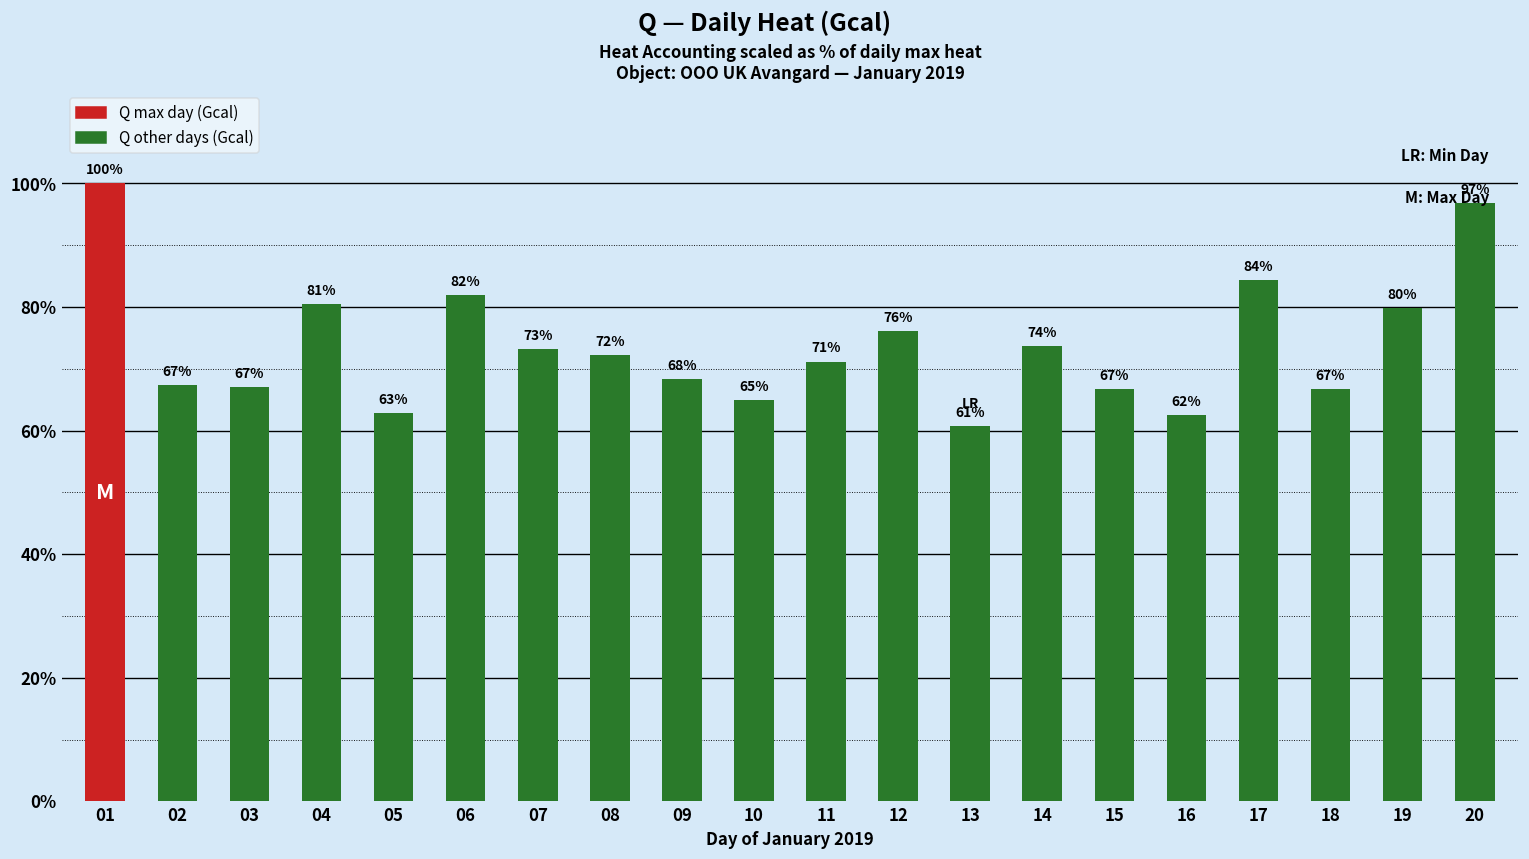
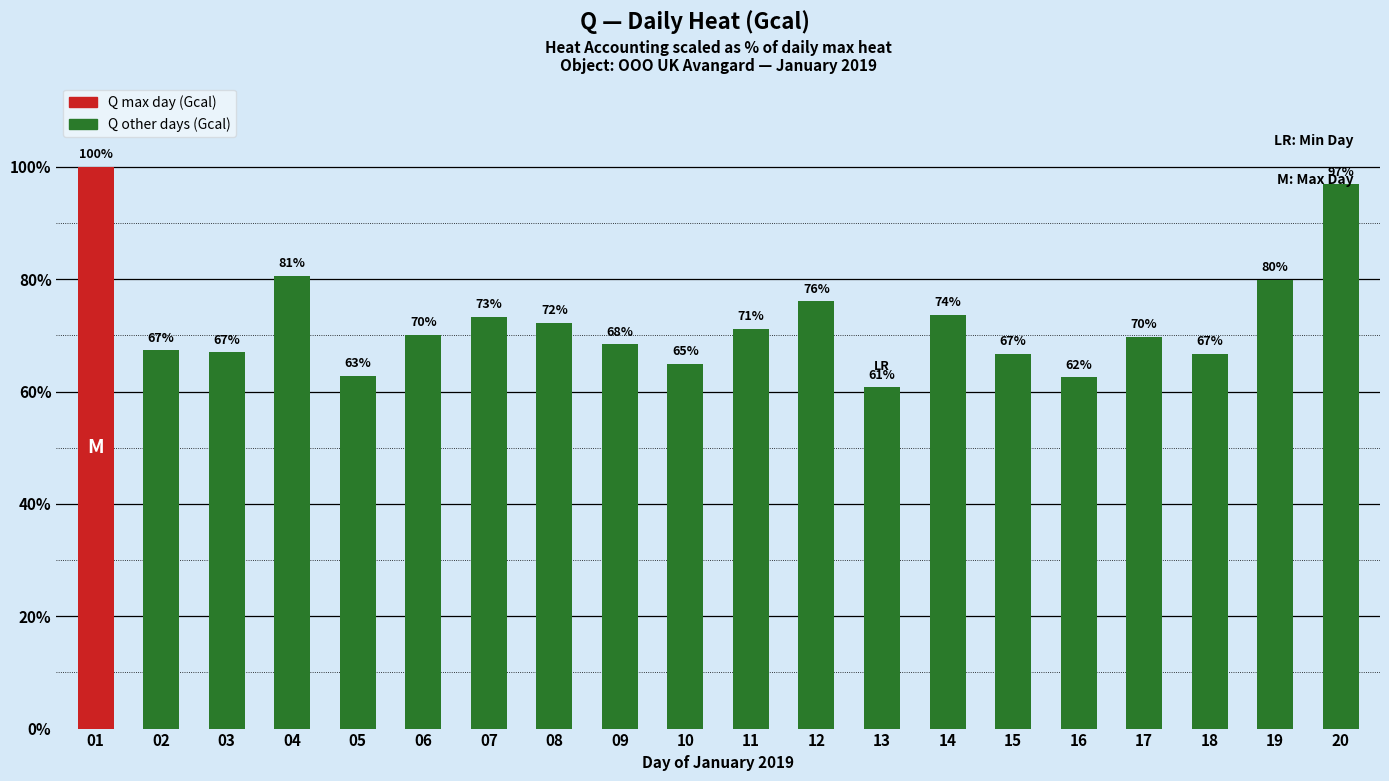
  {
    "01": "100%",
    "02": "67%",
    "03": "67%",
    "04": "81%",
    "05": "63%",
-   "06": "82%",
+   "06": "70%",
    "07": "73%",
    "08": "72%",
    "09": "68%",
    "10": "65%",
    "11": "71%",
    "12": "76%",
    "14": "74%",
    "15": "67%",
    "16": "62%",
-   "17": "84%",
+   "17": "70%",
    "18": "67%",
    "19": "80%"
  }
